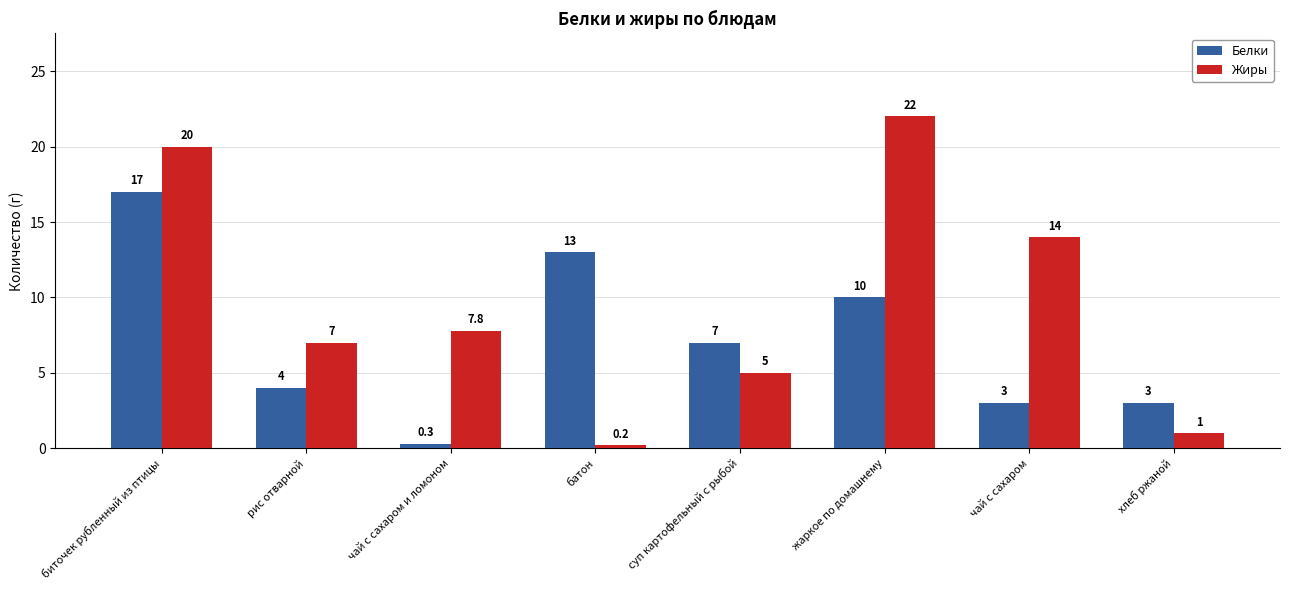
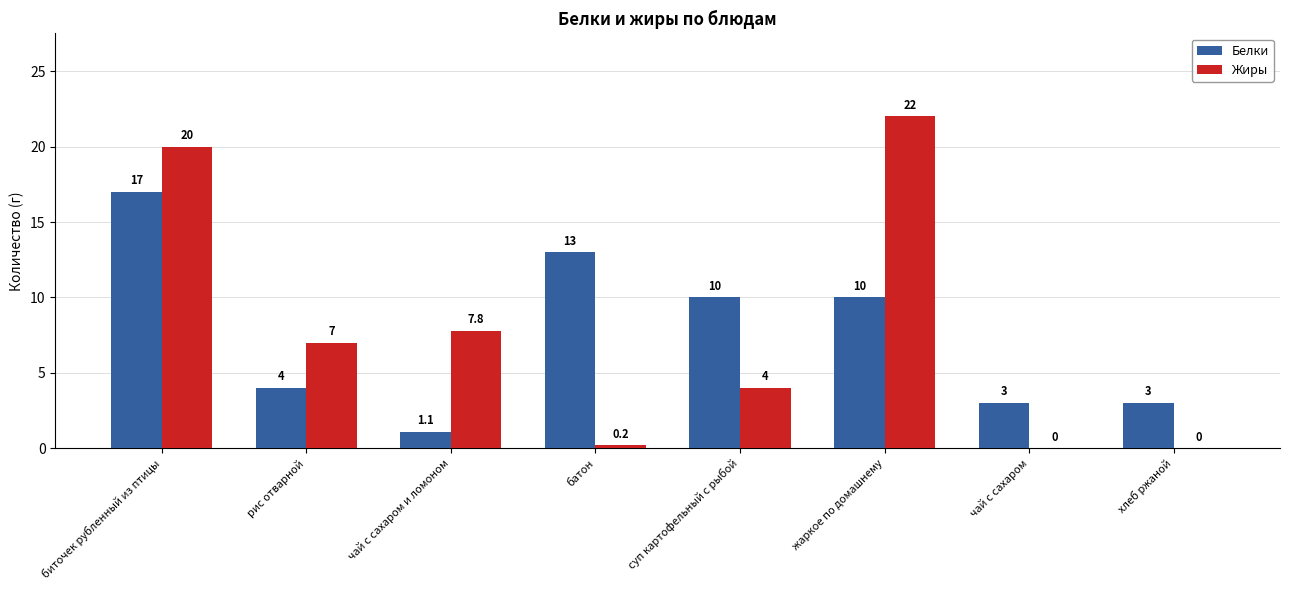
  {
    "Белки": {
      "биточек рубленный из птицы": 17,
      "рис отварной": 4,
-     "чай с сахаром и ломоном": 0.3,
+     "чай с сахаром и ломоном": 1.1,
      "батон": 13,
-     "суп картофельный с рыбой": 7,
+     "суп картофельный с рыбой": 10,
      "жаркое по домашнему": 10,
      "чай с сахаром": 3,
      "хлеб ржаной": 3
    },
    "Жиры": {
      "биточек рубленный из птицы": 20,
      "рис отварной": 7,
      "чай с сахаром и ломоном": 7.8,
      "батон": 0.2,
-     "суп картофельный с рыбой": 5,
+     "суп картофельный с рыбой": 4,
      "жаркое по домашнему": 22,
-     "чай с сахаром": 14,
-     "хлеб ржаной": 1
+     "чай с сахаром": 0,
+     "хлеб ржаной": 0
    }
  }
